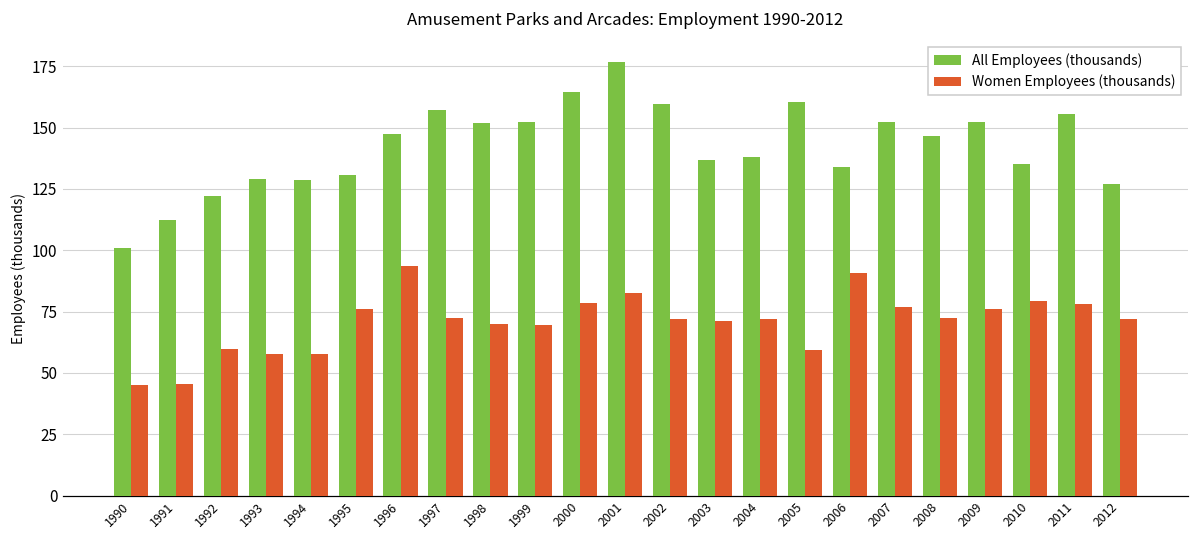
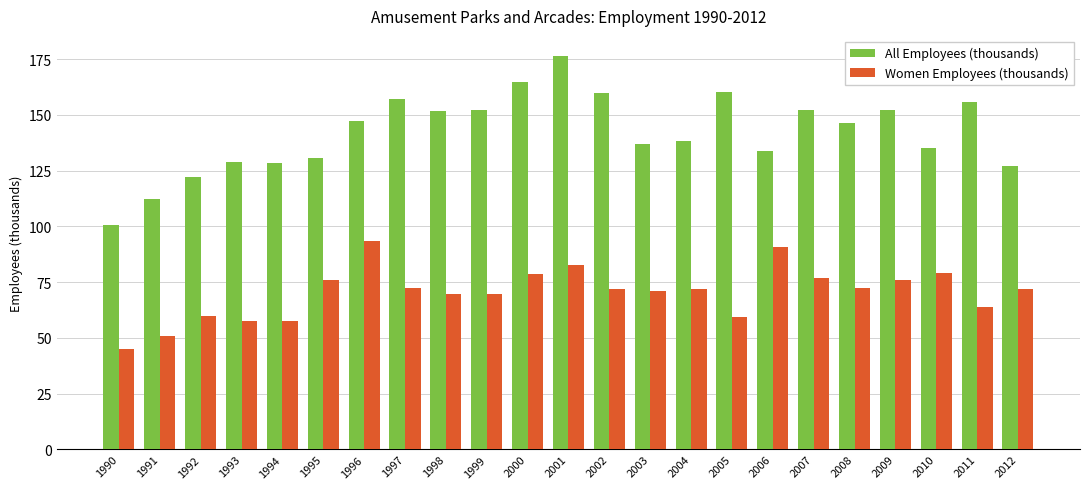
  {
    "All Employees (thousands)": {
      "1990": 101,
      "1991": 112,
      "1992": 122,
      "1993": 129,
      "1994": 128,
      "1995": 131,
      "1996": 147,
      "1997": 157,
      "1998": 152,
      "1999": 152,
      "2000": 165,
      "2001": 177,
      "2002": 160,
      "2003": 137,
      "2004": 138,
      "2005": 160,
      "2006": 134,
      "2007": 152,
      "2008": 146,
      "2009": 152,
      "2010": 135,
      "2011": 156,
      "2012": 127
    },
    "Women Employees (thousands)": {
      "1990": 45,
-     "1991": 46,
+     "1991": 51,
      "1992": 60,
      "1993": 58,
      "1994": 57,
      "1995": 76,
      "1996": 94,
      "1997": 72,
      "1998": 70,
      "1999": 70,
      "2000": 79,
      "2001": 82,
      "2002": 72,
      "2003": 71,
      "2004": 72,
      "2005": 59,
      "2006": 91,
      "2007": 77,
      "2008": 73,
      "2009": 76,
      "2010": 79,
-     "2011": 78,
+     "2011": 64,
      "2012": 72
    }
  }
